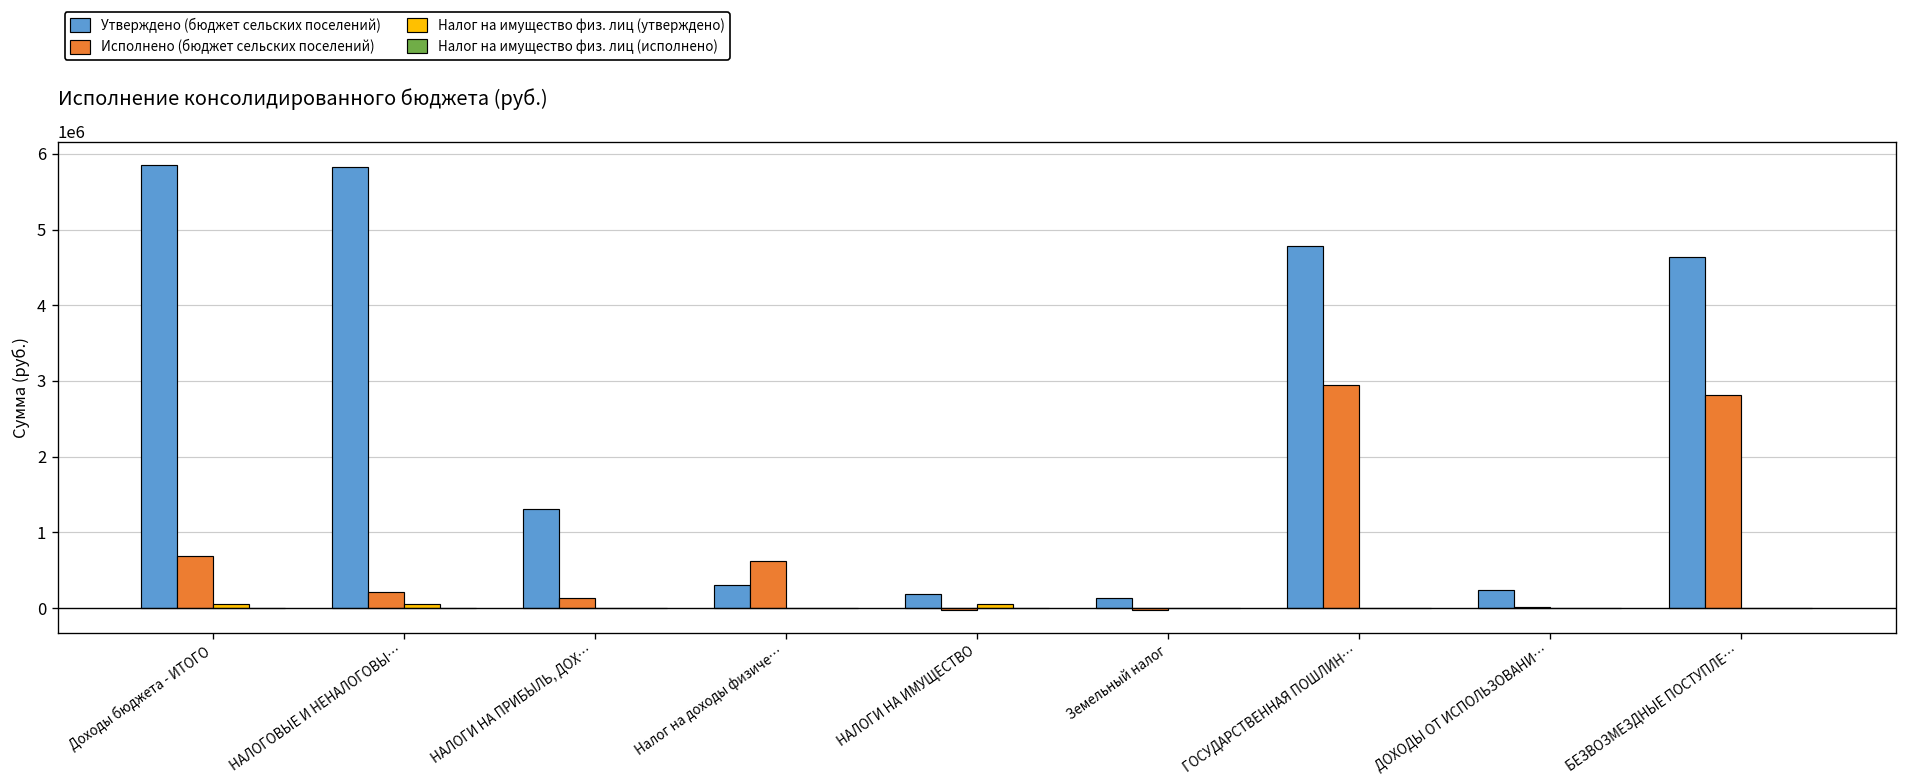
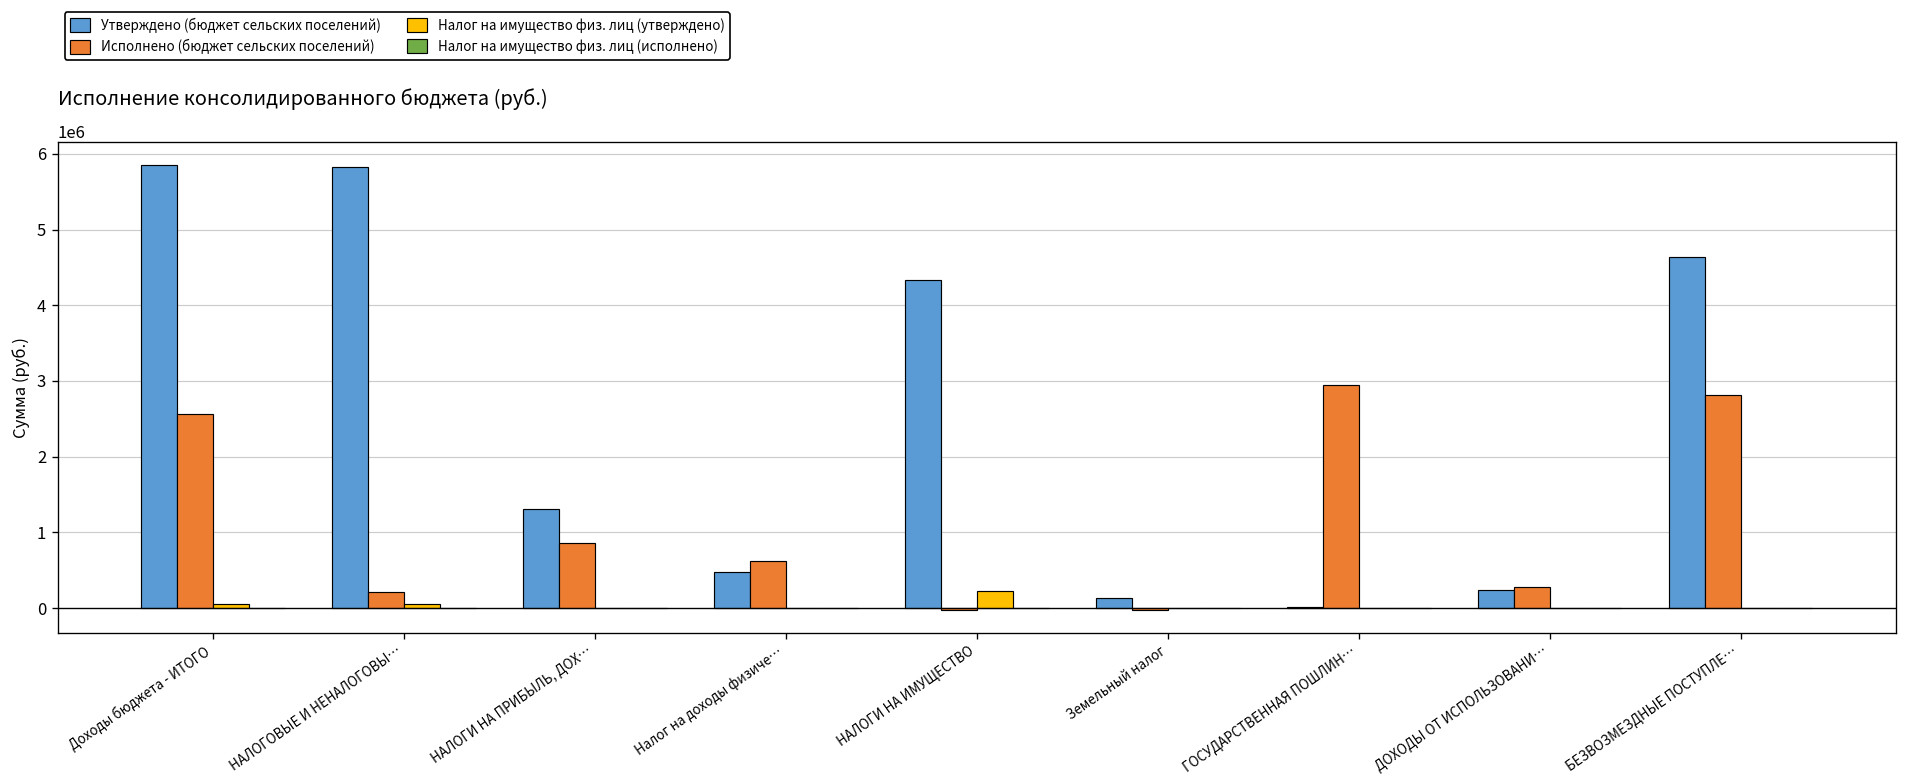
  {
    "Утверждено (бюджет сельских поселений)": {
      "Доходы бюджета - ИТОГО": 5900000,
      "НАЛОГОВЫЕ И НЕНАЛОГОВЫ…": 5800000,
      "НАЛОГИ НА ПРИБЫЛЬ, ДОХ…": 1300000,
-     "Налог на доходы физиче…": 300000,
-     "НАЛОГИ НА ИМУЩЕСТВО": 200000,
+     "Налог на доходы физиче…": 500000,
+     "НАЛОГИ НА ИМУЩЕСТВО": 4300000,
      "Земельный налог": 100000,
-     "ГОСУДАРСТВЕННАЯ ПОШЛИН…": 4800000,
+     "ГОСУДАРСТВЕННАЯ ПОШЛИН…": 0,
      "ДОХОДЫ ОТ ИСПОЛЬЗОВАНИ…": 200000,
      "БЕЗВОЗМЕЗДНЫЕ ПОСТУПЛЕ…": 4600000
    },
    "Исполнено (бюджет сельских поселений)": {
-     "Доходы бюджета - ИТОГО": 700000,
+     "Доходы бюджета - ИТОГО": 2600000,
      "НАЛОГОВЫЕ И НЕНАЛОГОВЫ…": 200000,
-     "НАЛОГИ НА ПРИБЫЛЬ, ДОХ…": 100000,
+     "НАЛОГИ НА ПРИБЫЛЬ, ДОХ…": 900000,
      "Налог на доходы физиче…": 600000,
      "ГОСУДАРСТВЕННАЯ ПОШЛИН…": 2900000,
-     "ДОХОДЫ ОТ ИСПОЛЬЗОВАНИ…": 0,
+     "ДОХОДЫ ОТ ИСПОЛЬЗОВАНИ…": 300000,
      "БЕЗВОЗМЕЗДНЫЕ ПОСТУПЛЕ…": 2800000
    },
    "Налог на имущество физ. лиц (утверждено)": {
      "Доходы бюджета - ИТОГО": 0,
      "НАЛОГОВЫЕ И НЕНАЛОГОВЫ…": 0,
      "НАЛОГИ НА ПРИБЫЛЬ, ДОХ…": 0,
      "Налог на доходы физиче…": 0,
-     "НАЛОГИ НА ИМУЩЕСТВО": 0,
+     "НАЛОГИ НА ИМУЩЕСТВО": 200000,
      "Земельный налог": 0,
      "ГОСУДАРСТВЕННАЯ ПОШЛИН…": 0,
      "ДОХОДЫ ОТ ИСПОЛЬЗОВАНИ…": 0,
      "БЕЗВОЗМЕЗДНЫЕ ПОСТУПЛЕ…": 0
    },
    "Налог на имущество физ. лиц (исполнено)": {
      "НАЛОГИ НА ПРИБЫЛЬ, ДОХ…": 0,
      "Налог на доходы физиче…": 0,
      "Земельный налог": 0,
      "ГОСУДАРСТВЕННАЯ ПОШЛИН…": 0,
      "ДОХОДЫ ОТ ИСПОЛЬЗОВАНИ…": 0,
      "БЕЗВОЗМЕЗДНЫЕ ПОСТУПЛЕ…": 0
    }
  }
